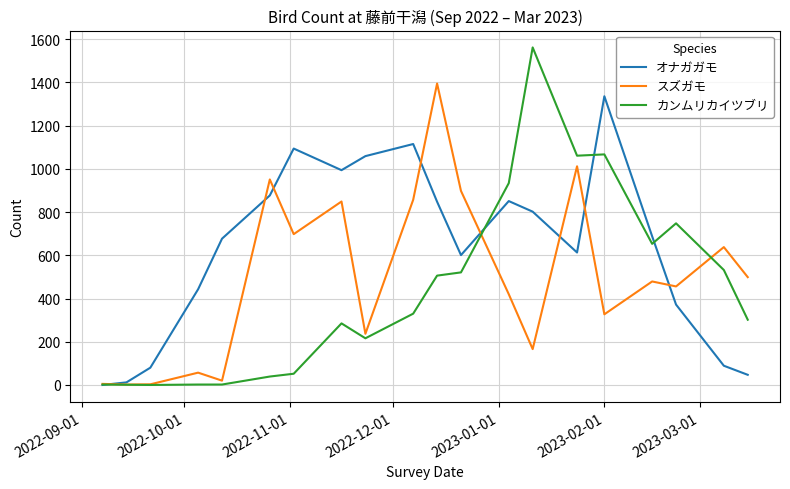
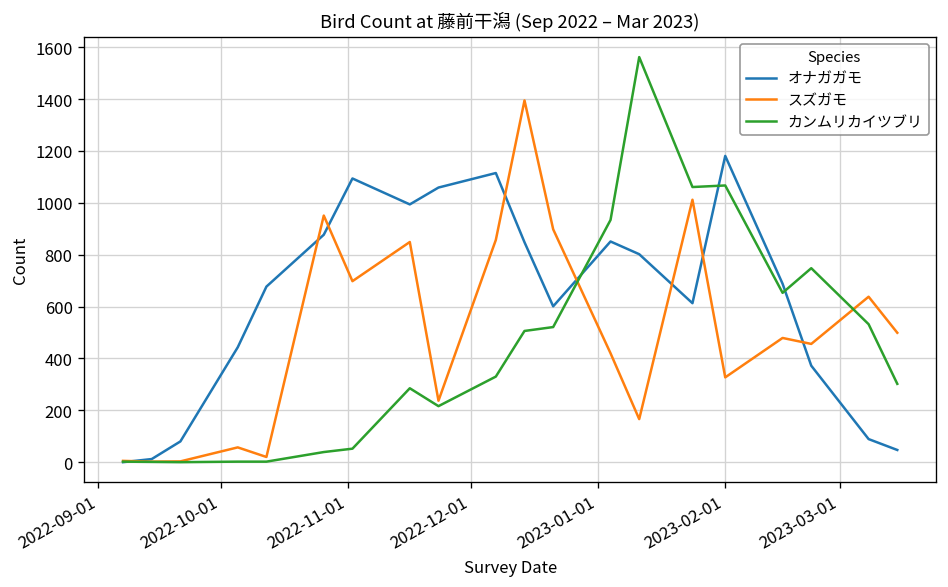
  {
    "オナガガモ": {
-     "2023-02-01": 1340
+     "2023-02-01": 1180
    },
    "スズガモ": {
      "2023-02-01": 330
    },
    "カンムリカイツブリ": {
      "2023-02-01": 1070
    }
  }
